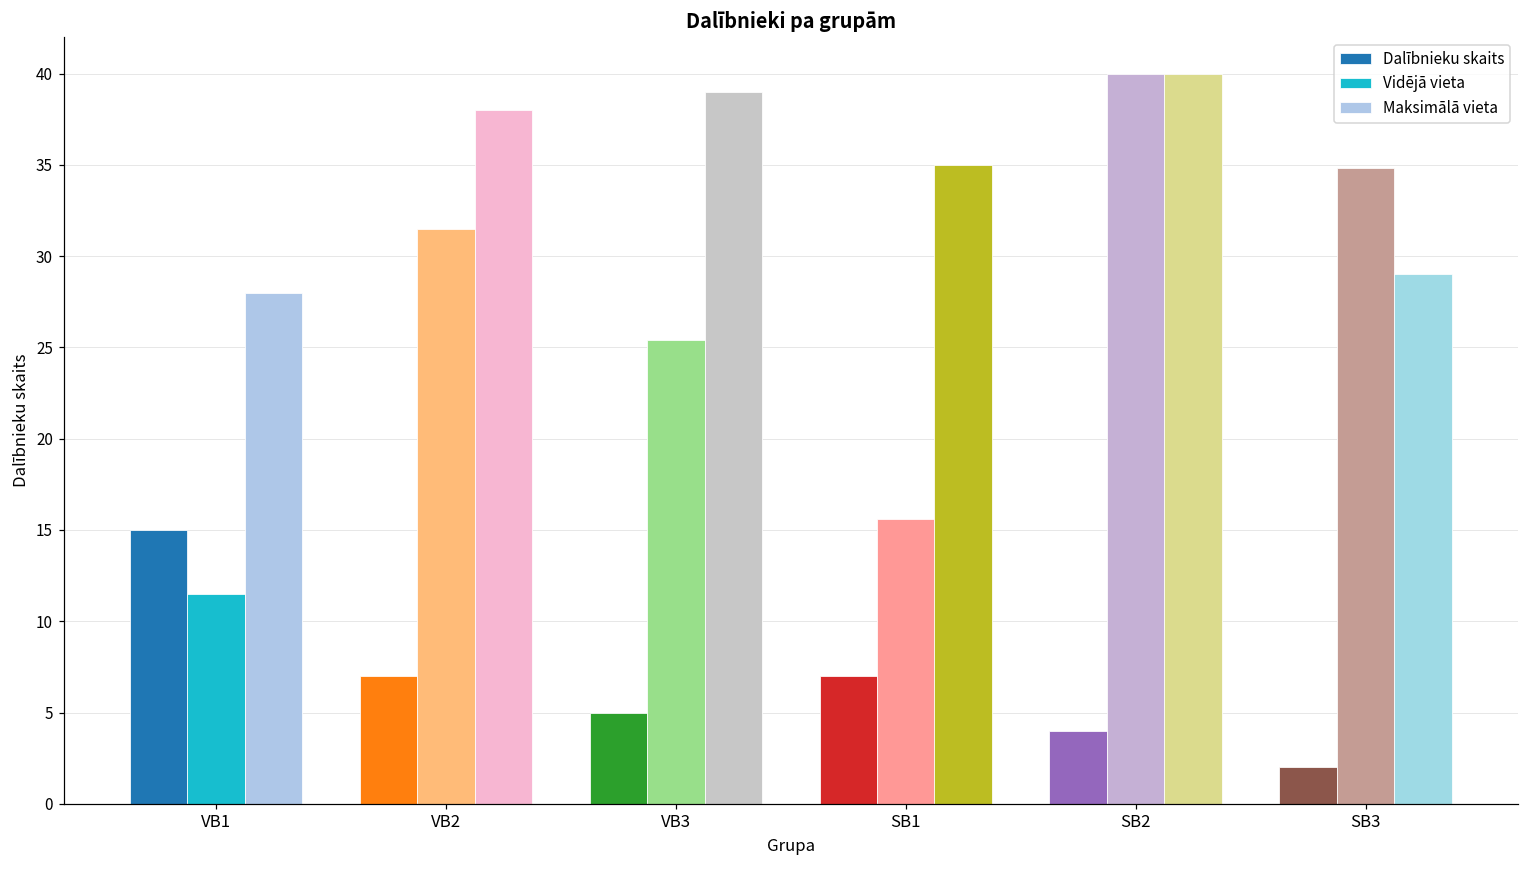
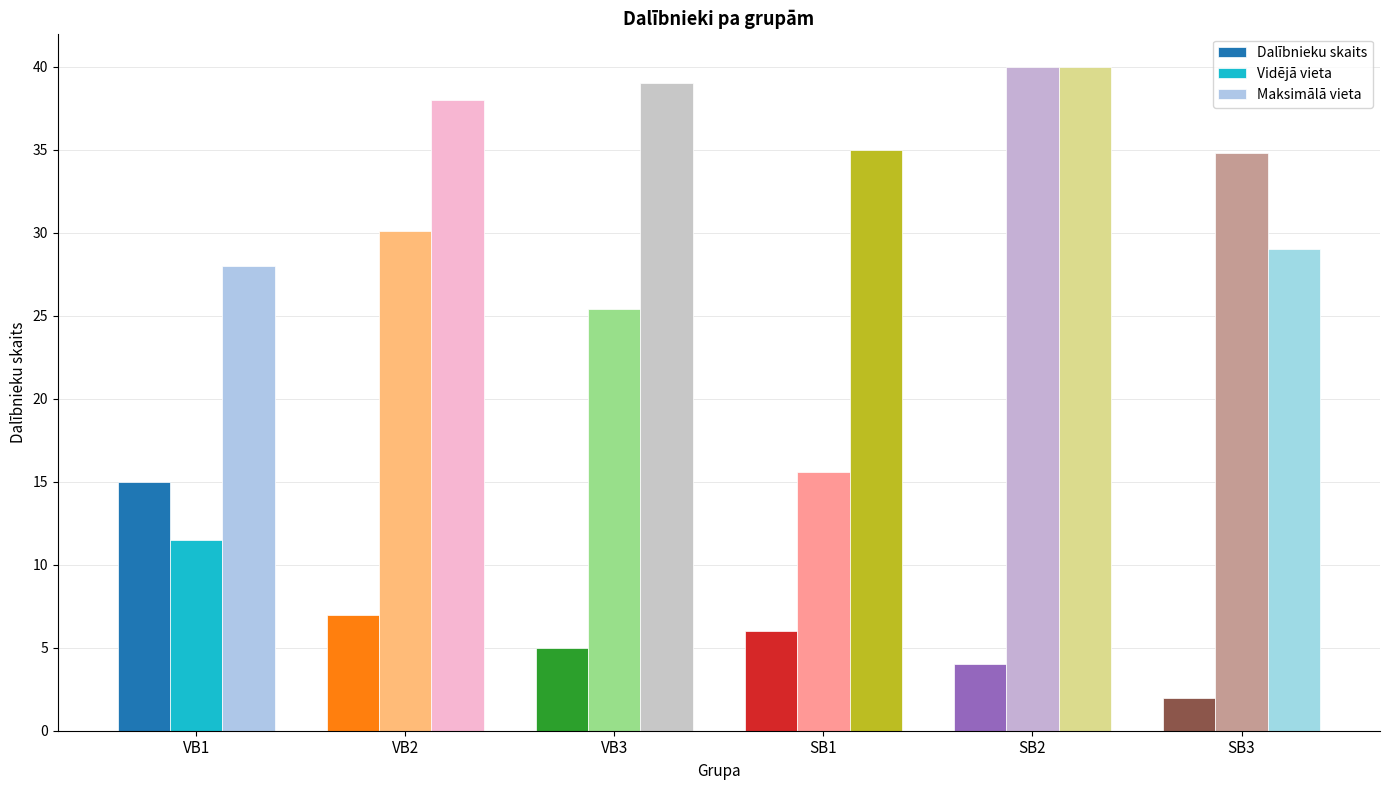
  {
    "Dalībnieku skaits": {
      "VB1": 15,
      "VB2": 7,
      "VB3": 5,
-     "SB1": 7,
+     "SB1": 6,
      "SB2": 4,
      "SB3": 2
    },
    "Vidējā vieta": {
      "VB1": 11.5,
-     "VB2": 31.5,
+     "VB2": 30.1,
      "VB3": 25.4,
      "SB1": 15.6,
      "SB2": 40.0,
      "SB3": 34.8
    },
    "Maksimālā vieta": {
      "VB1": 28.0,
      "VB2": 38.0,
      "VB3": 39.0,
      "SB1": 35.0,
      "SB2": 40.0,
      "SB3": 29.0
    }
  }
